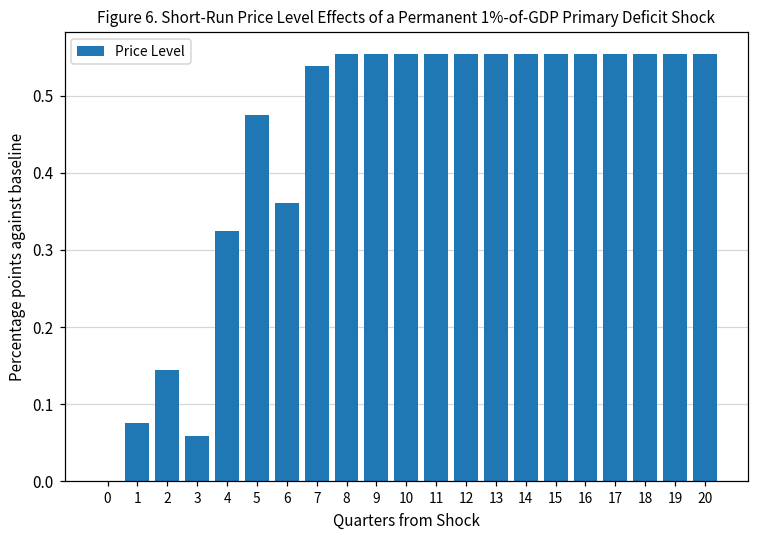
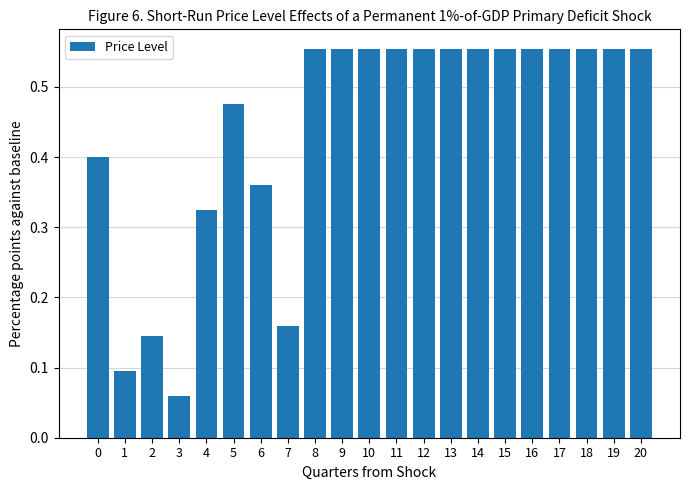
  {
-   "0": 0.0,
-   "1": 0.08,
+   "0": 0.4,
+   "1": 0.10,
    "2": 0.14,
    "3": 0.06,
    "4": 0.32,
    "5": 0.48,
    "6": 0.36,
-   "7": 0.54,
+   "7": 0.16,
    "8": 0.55,
    "9": 0.55,
    "10": 0.55,
    "11": 0.55,
    "12": 0.55,
    "13": 0.55,
    "14": 0.55,
    "15": 0.55,
    "16": 0.55,
    "17": 0.55,
    "18": 0.55,
    "19": 0.55,
    "20": 0.55
  }
